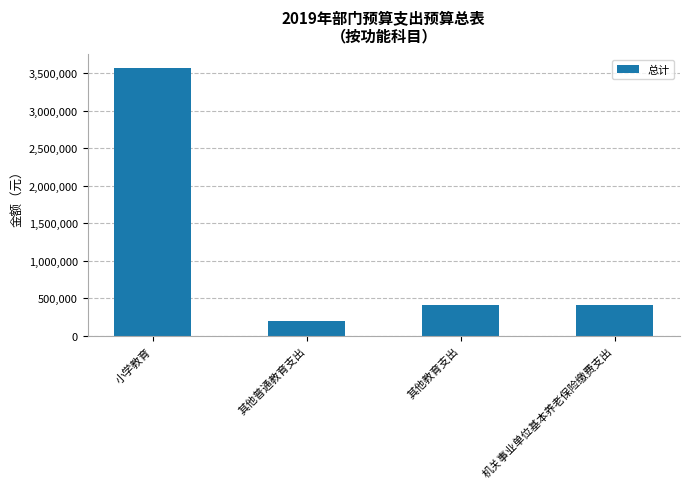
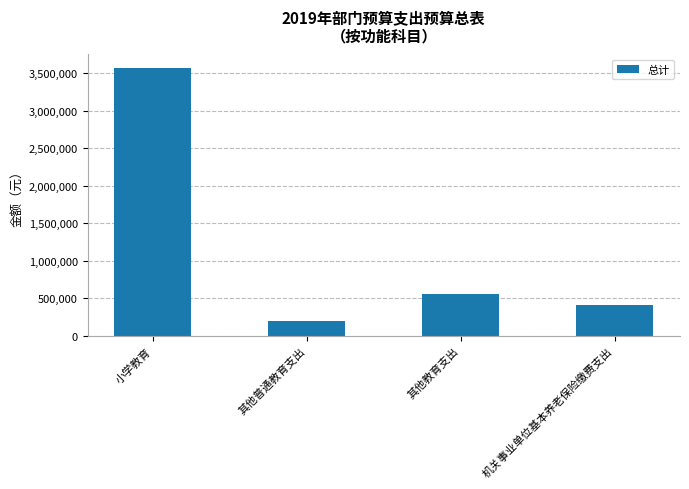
  {
    "小学教育": "3,600,000",
    "其他普通教育支出": "200,000",
-   "其他教育支出": "400,000",
+   "其他教育支出": "600,000",
    "机关事业单位基本养老保险缴费支出": "400,000"
  }
